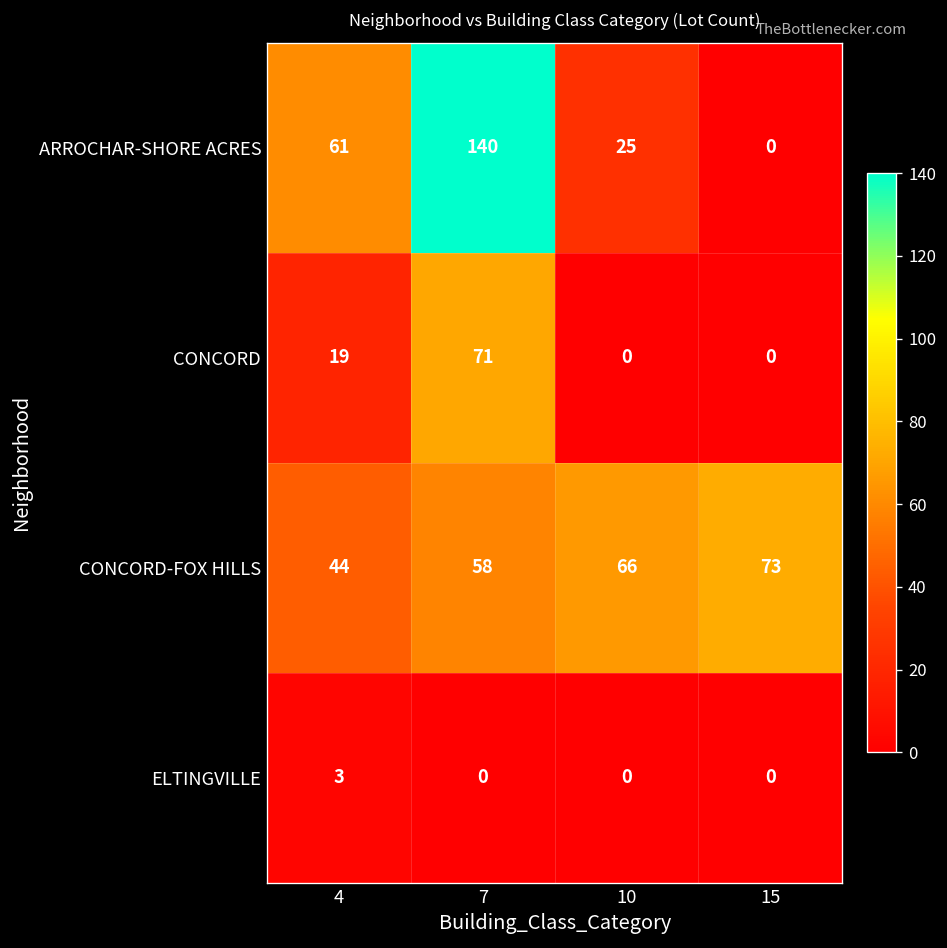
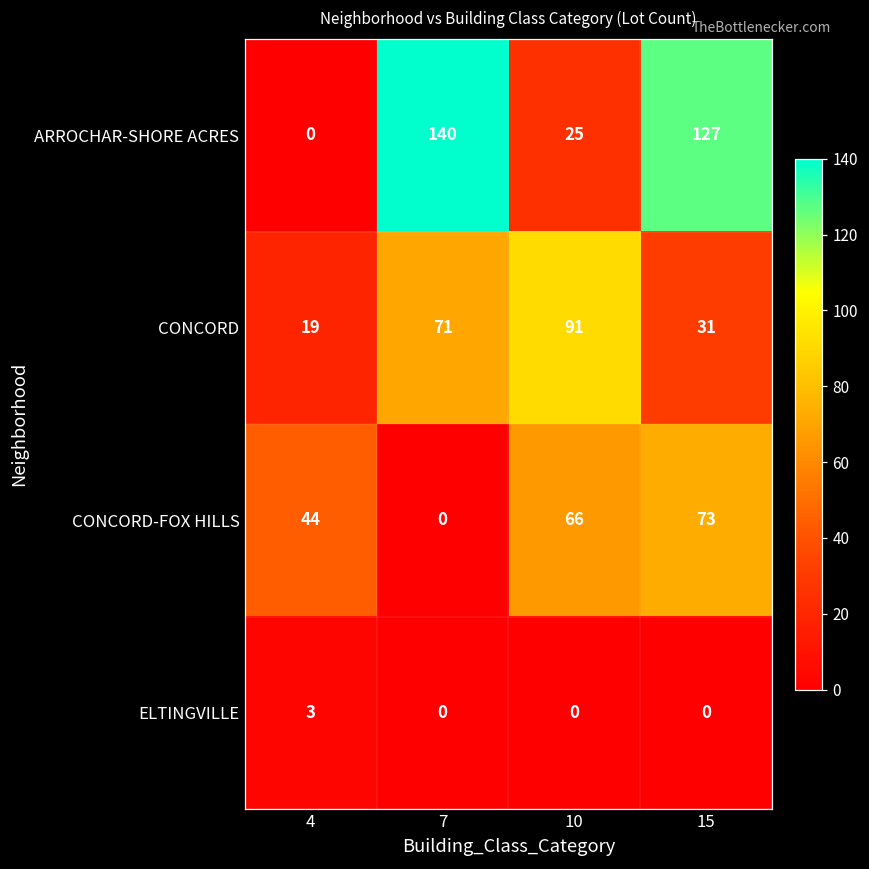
  {
    "ARROCHAR-SHORE ACRES": {
-     "4": 61,
+     "4": 0,
      "7": 140,
      "10": 25,
-     "15": 0
+     "15": 127
    },
    "CONCORD": {
      "4": 19,
      "7": 71,
-     "10": 0,
-     "15": 0
+     "10": 91,
+     "15": 31
    },
    "CONCORD-FOX HILLS": {
      "4": 44,
-     "7": 58,
+     "7": 0,
      "10": 66,
      "15": 73
    },
    "ELTINGVILLE": {
      "4": 3,
      "7": 0,
      "10": 0,
      "15": 0
    }
  }
